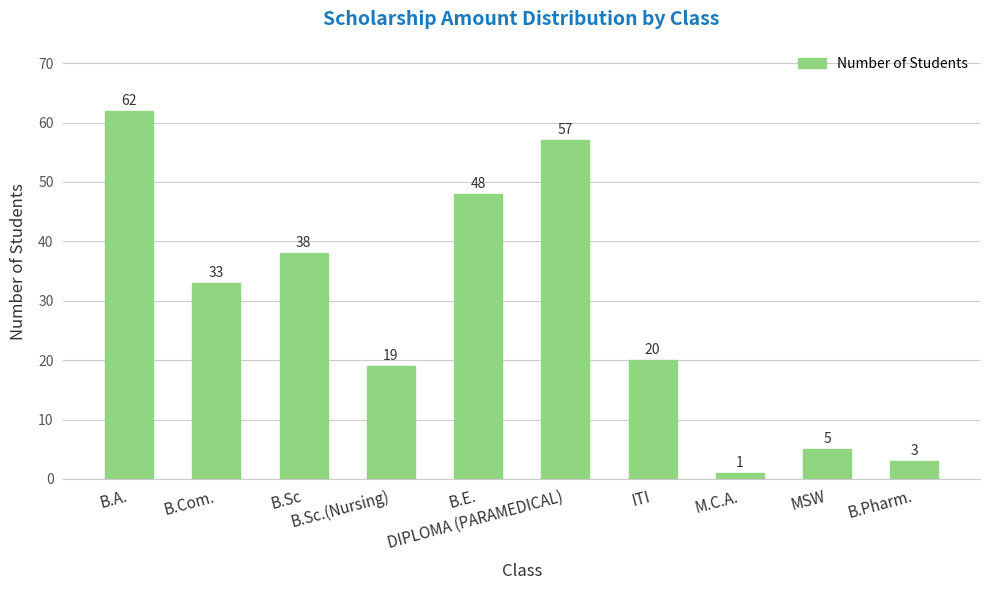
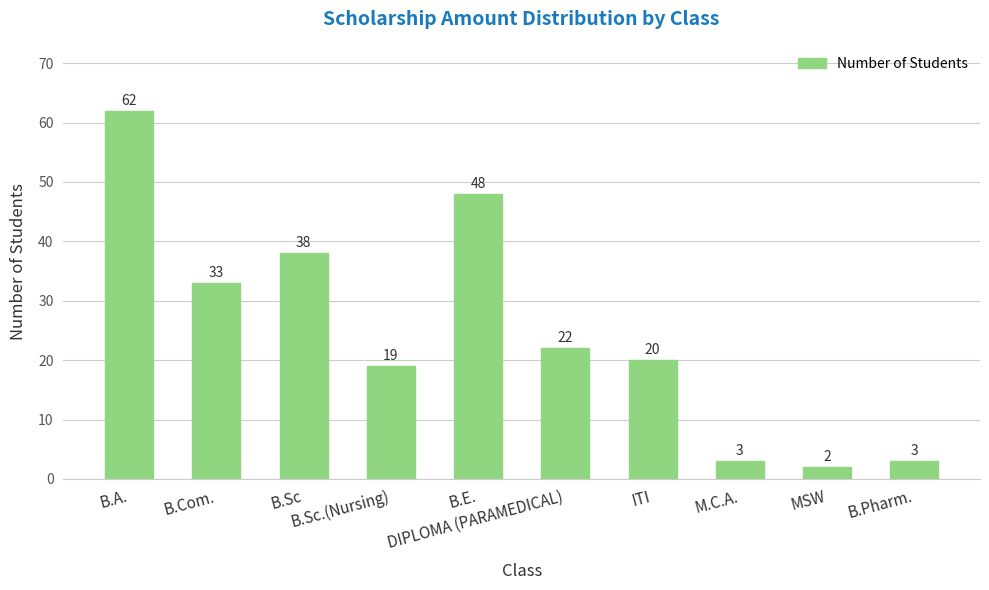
  {
    "B.A.": 62,
    "B.Com.": 33,
    "B.Sc": 38,
    "B.Sc.(Nursing)": 19,
    "B.E.": 48,
-   "DIPLOMA (PARAMEDICAL)": 57,
+   "DIPLOMA (PARAMEDICAL)": 22,
    "ITI": 20,
-   "M.C.A.": 1,
-   "MSW": 5,
+   "M.C.A.": 3,
+   "MSW": 2,
    "B.Pharm.": 3
  }
